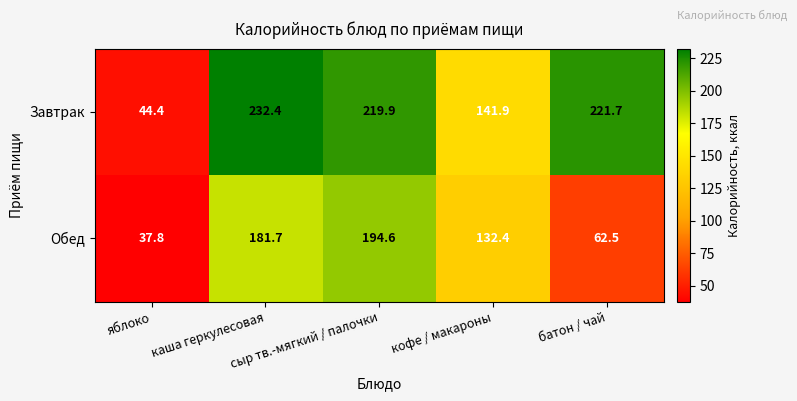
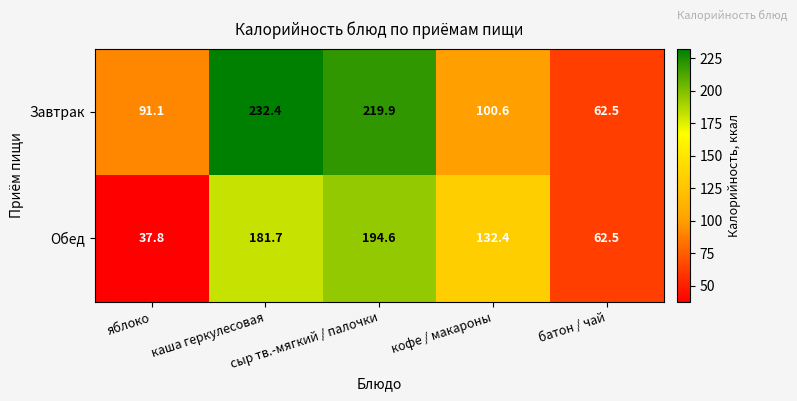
  {
    "Завтрак": {
-     "яблоко": 44.4,
+     "яблоко": 91.1,
      "каша геркулесовая": 232.4,
      "сыр тв.-мягкий / палочки": 219.9,
-     "кофе / макароны": 141.9,
-     "батон / чай": 221.7
+     "кофе / макароны": 100.6,
+     "батон / чай": 62.5
    },
    "Обед": {
      "яблоко": 37.8,
      "каша геркулесовая": 181.7,
      "сыр тв.-мягкий / палочки": 194.6,
      "кофе / макароны": 132.4,
      "батон / чай": 62.5
    }
  }
